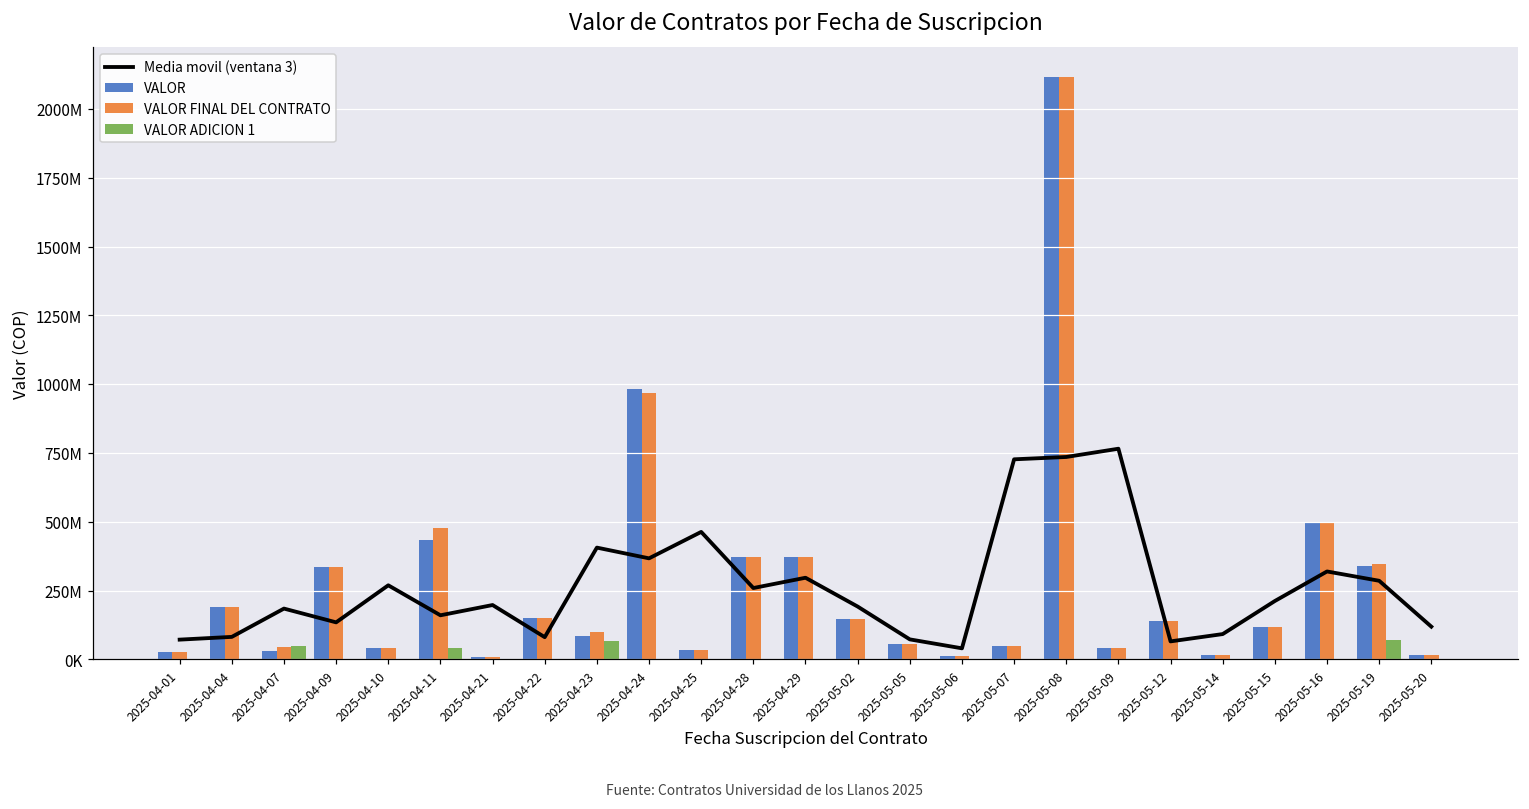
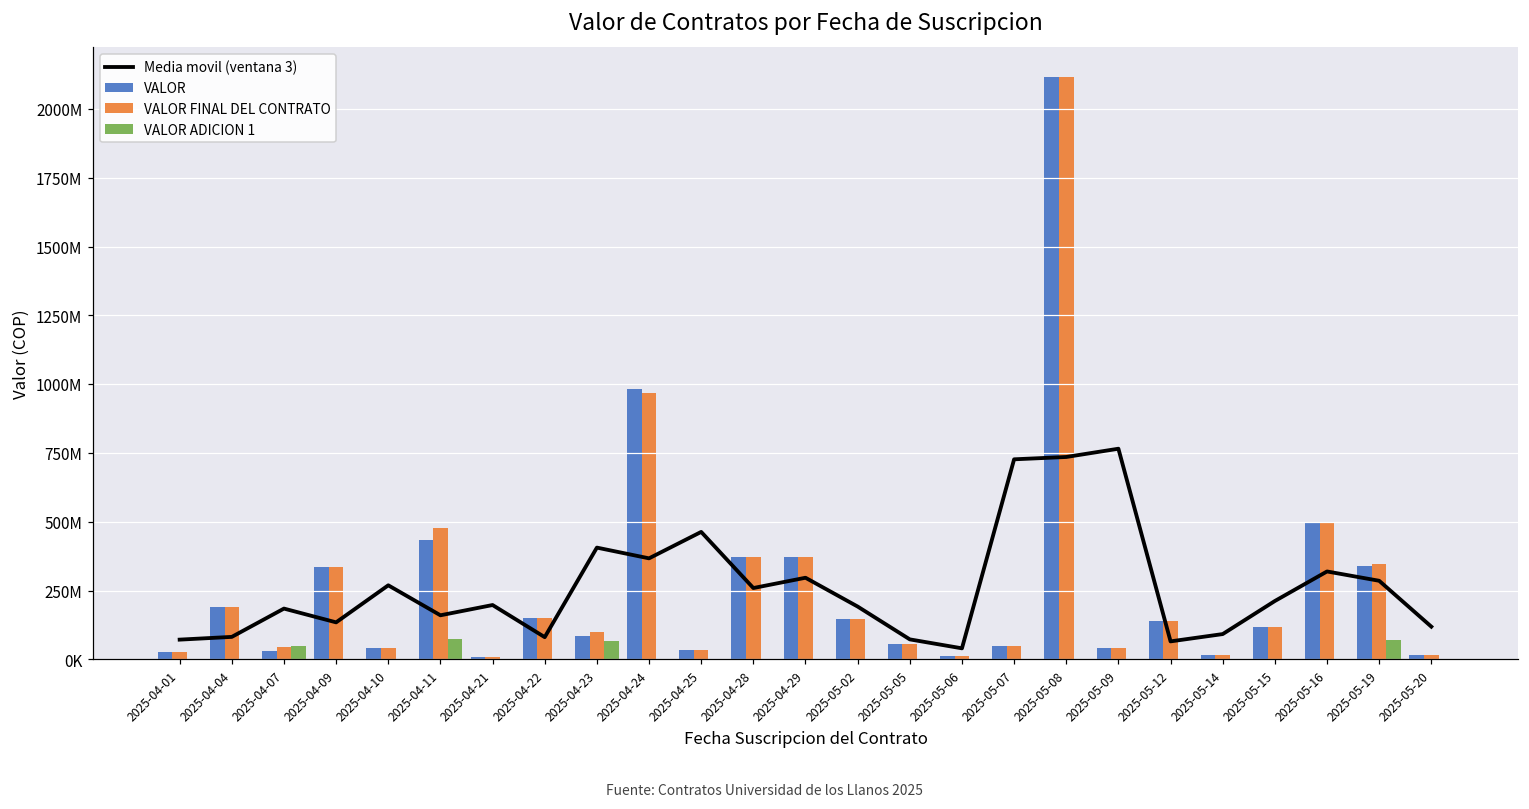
  {
    "VALOR": {
      "2025-04-01": 30000000,
      "2025-04-04": 190000000,
      "2025-04-07": 30000000,
      "2025-04-09": 330000000,
      "2025-04-10": 40000000,
      "2025-04-11": 430000000,
      "2025-04-22": 150000000,
      "2025-04-23": 80000000,
      "2025-04-24": 980000000,
      "2025-04-25": 30000000,
      "2025-04-28": 370000000,
      "2025-04-29": 370000000,
      "2025-05-02": 150000000,
      "2025-05-05": 60000000,
      "2025-05-06": 10000000,
      "2025-05-07": 50000000,
      "2025-05-08": 2120000000,
      "2025-05-09": 40000000,
      "2025-05-12": 140000000,
      "2025-05-14": 20000000,
      "2025-05-15": 120000000,
      "2025-05-16": 500000000,
      "2025-05-19": 340000000,
      "2025-05-20": 20000000
    },
    "Media movil (ventana 3)": {
      "2025-04-01": 70000000,
      "2025-04-04": 80000000,
      "2025-04-07": 180000000,
      "2025-04-09": 130000000,
      "2025-04-10": 270000000,
      "2025-04-11": 160000000,
      "2025-04-21": 200000000,
      "2025-04-22": 80000000,
      "2025-04-23": 410000000,
      "2025-04-24": 370000000,
      "2025-04-25": 460000000,
      "2025-04-28": 260000000,
      "2025-04-29": 300000000,
      "2025-05-02": 190000000,
      "2025-05-05": 70000000,
      "2025-05-06": 40000000,
      "2025-05-07": 730000000,
      "2025-05-08": 740000000,
      "2025-05-09": 770000000,
      "2025-05-12": 70000000,
      "2025-05-14": 90000000,
      "2025-05-15": 210000000,
      "2025-05-16": 320000000,
      "2025-05-19": 290000000,
      "2025-05-20": 120000000
    },
    "VALOR FINAL DEL CONTRATO": {
      "2025-04-01": 30000000,
      "2025-04-04": 190000000,
      "2025-04-07": 40000000,
      "2025-04-09": 330000000,
      "2025-04-10": 40000000,
      "2025-04-11": 480000000,
      "2025-04-22": 150000000,
      "2025-04-23": 100000000,
      "2025-04-24": 970000000,
      "2025-04-25": 30000000,
      "2025-04-28": 370000000,
      "2025-04-29": 370000000,
      "2025-05-02": 150000000,
      "2025-05-05": 60000000,
      "2025-05-06": 10000000,
      "2025-05-07": 50000000,
      "2025-05-08": 2120000000,
      "2025-05-09": 40000000,
      "2025-05-12": 140000000,
      "2025-05-14": 20000000,
      "2025-05-15": 120000000,
      "2025-05-16": 500000000,
      "2025-05-19": 350000000,
      "2025-05-20": 20000000
    },
    "VALOR ADICION 1": {
      "2025-04-01": 0,
      "2025-04-04": 0,
      "2025-04-07": 50000000,
      "2025-04-09": 0,
      "2025-04-10": 0,
-     "2025-04-11": 40000000,
+     "2025-04-11": 80000000,
      "2025-04-21": 0,
      "2025-04-22": 0,
      "2025-04-23": 70000000,
      "2025-04-24": 0,
      "2025-04-25": 0,
      "2025-04-28": 0,
      "2025-04-29": 0,
      "2025-05-02": 0,
      "2025-05-05": 0,
      "2025-05-06": 0,
      "2025-05-07": 0,
      "2025-05-08": 0,
      "2025-05-09": 0,
      "2025-05-12": 0,
      "2025-05-14": 0,
      "2025-05-15": 0,
      "2025-05-16": 0,
      "2025-05-19": 70000000,
      "2025-05-20": 0
    }
  }
